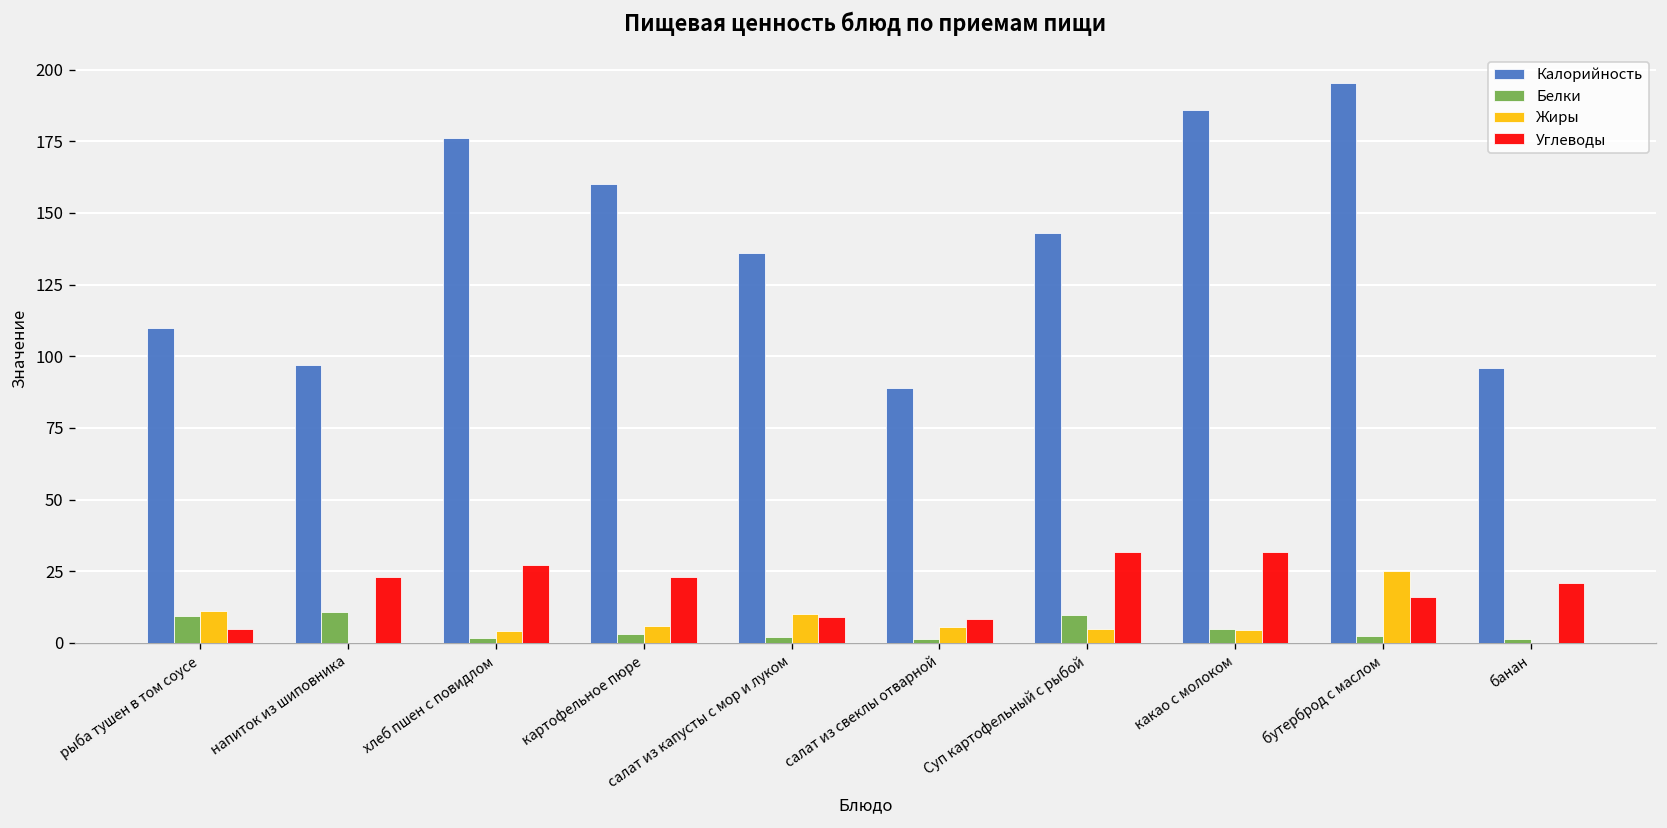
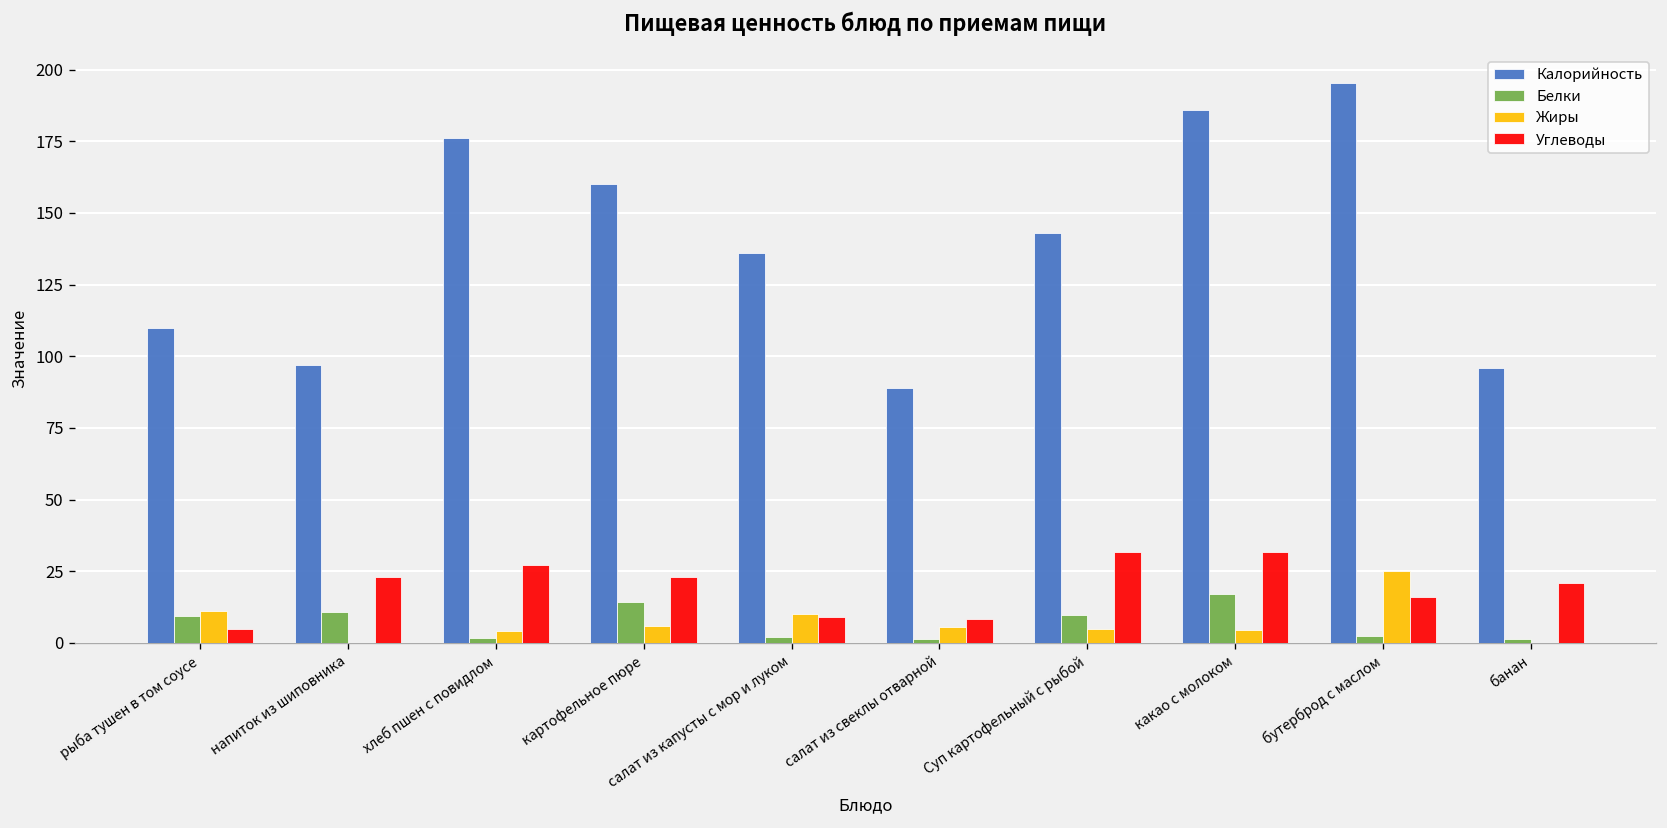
  {
    "Калорийность": {
      "рыба тушен в том соусе": 110,
      "напиток из шиповника": 97,
      "хлеб пшен с повидлом": 176,
      "картофельное пюре": 160,
      "салат из капусты с мор и луком": 136,
      "салат из свеклы отварной": 89,
      "Суп картофельный с рыбой": 143,
      "какао с молоком": 186,
      "бутерброд с маслом": 196,
      "банан": 96
    },
    "Белки": {
      "рыба тушен в том соусе": 10,
      "напиток из шиповника": 11,
      "хлеб пшен с повидлом": 2,
-     "картофельное пюре": 3,
+     "картофельное пюре": 14,
      "салат из капусты с мор и луком": 2,
      "салат из свеклы отварной": 2,
      "Суп картофельный с рыбой": 10,
-     "какао с молоком": 5,
+     "какао с молоком": 17,
      "бутерброд с маслом": 2,
      "банан": 2
    },
    "Жиры": {
      "рыба тушен в том соусе": 11,
      "напиток из шиповника": 0,
      "хлеб пшен с повидлом": 4,
      "картофельное пюре": 6,
      "салат из капусты с мор и луком": 10,
      "салат из свеклы отварной": 6,
      "Суп картофельный с рыбой": 5,
      "какао с молоком": 4,
      "бутерброд с маслом": 25,
      "банан": 0
    },
    "Углеводы": {
      "рыба тушен в том соусе": 5,
      "напиток из шиповника": 23,
      "хлеб пшен с повидлом": 27,
      "картофельное пюре": 23,
      "салат из капусты с мор и луком": 9,
      "салат из свеклы отварной": 8,
      "Суп картофельный с рыбой": 32,
      "какао с молоком": 32,
      "бутерброд с маслом": 16,
      "банан": 21
    }
  }
